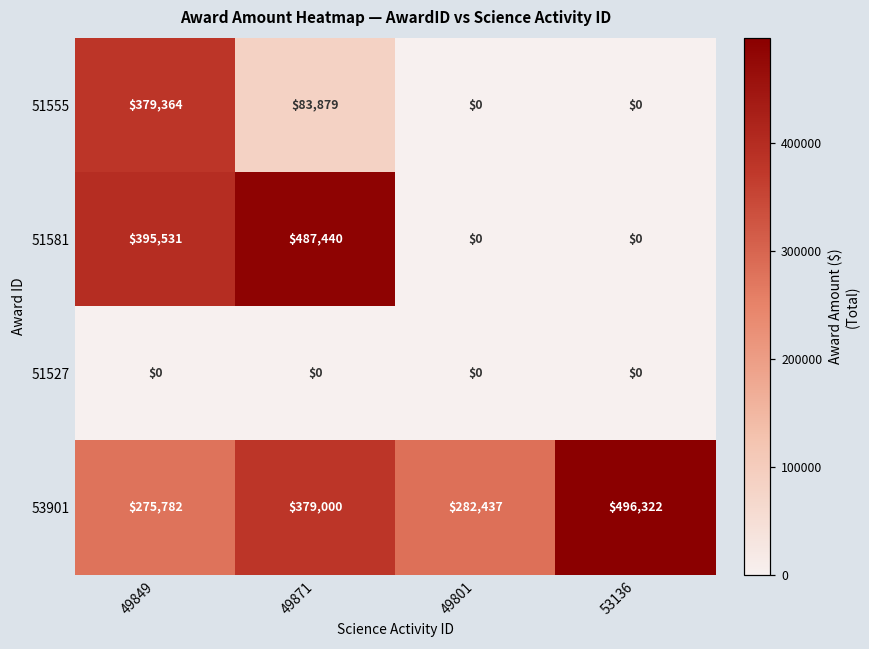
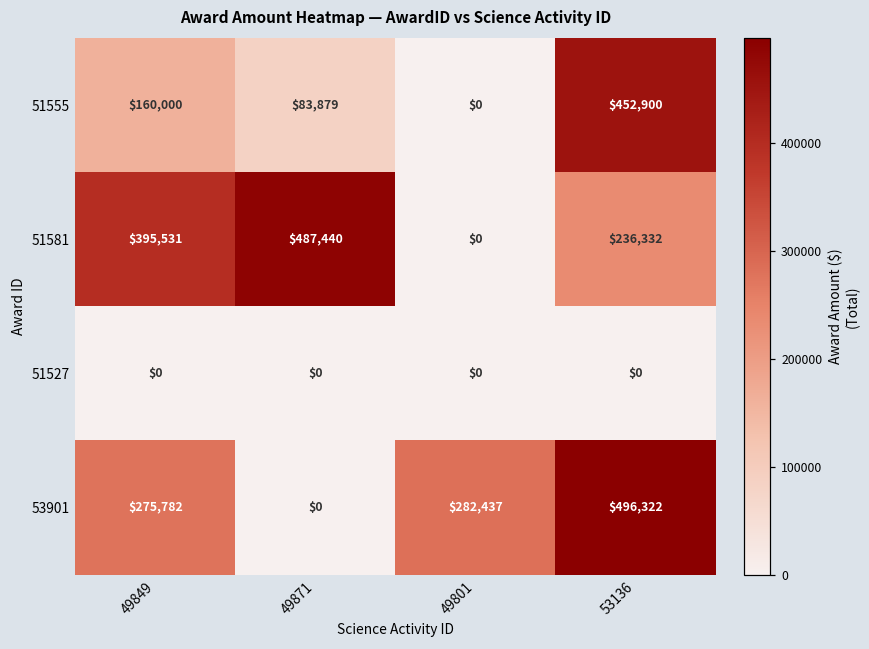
  {
    "51555": {
-     "49849": "$379,364",
+     "49849": "$160,000",
      "49871": "$83,879",
      "49801": "$0",
-     "53136": "$0"
+     "53136": "$452,900"
    },
    "51581": {
      "49849": "$395,531",
      "49871": "$487,440",
      "49801": "$0",
-     "53136": "$0"
+     "53136": "$236,332"
    },
    "51527": {
      "49849": "$0",
      "49871": "$0",
      "49801": "$0",
      "53136": "$0"
    },
    "53901": {
      "49849": "$275,782",
-     "49871": "$379,000",
+     "49871": "$0",
      "49801": "$282,437",
      "53136": "$496,322"
    }
  }
